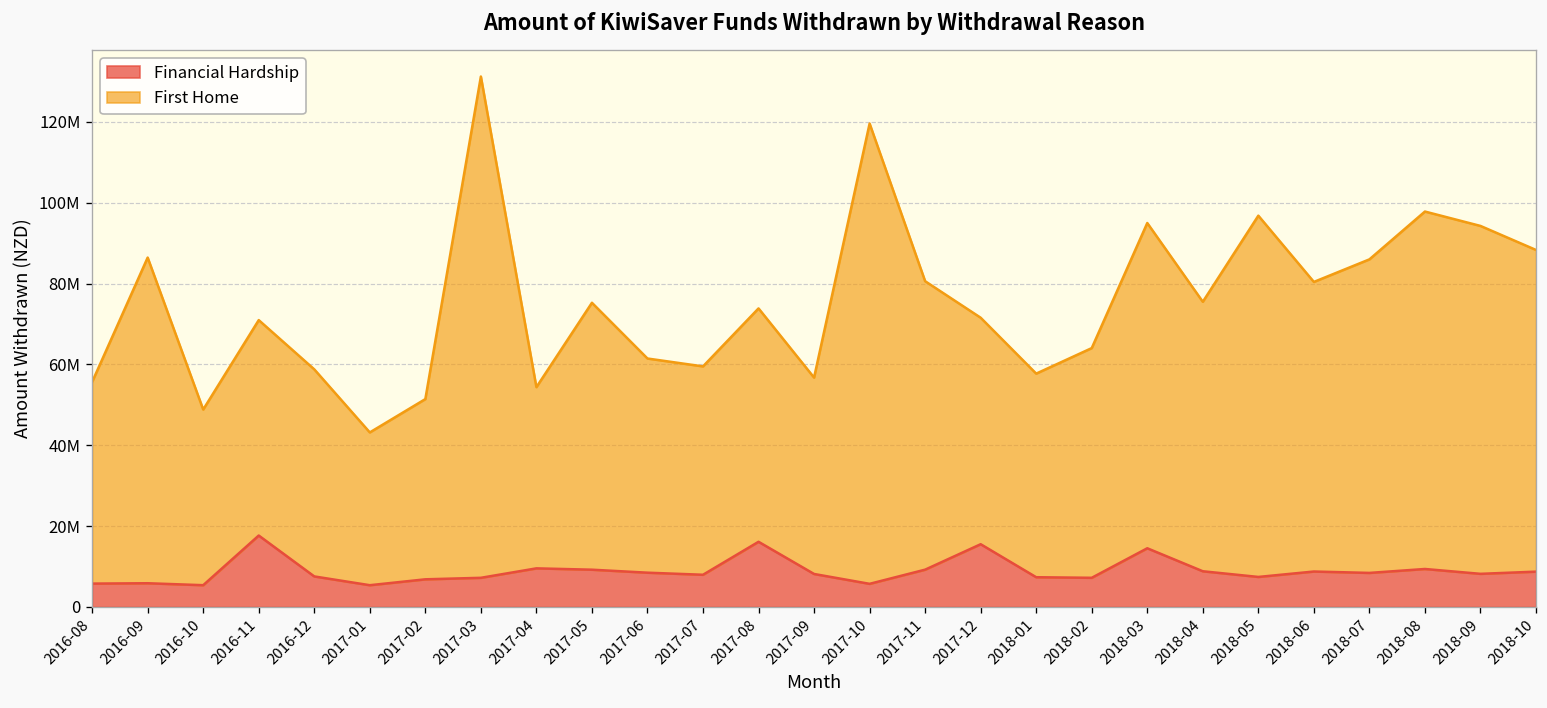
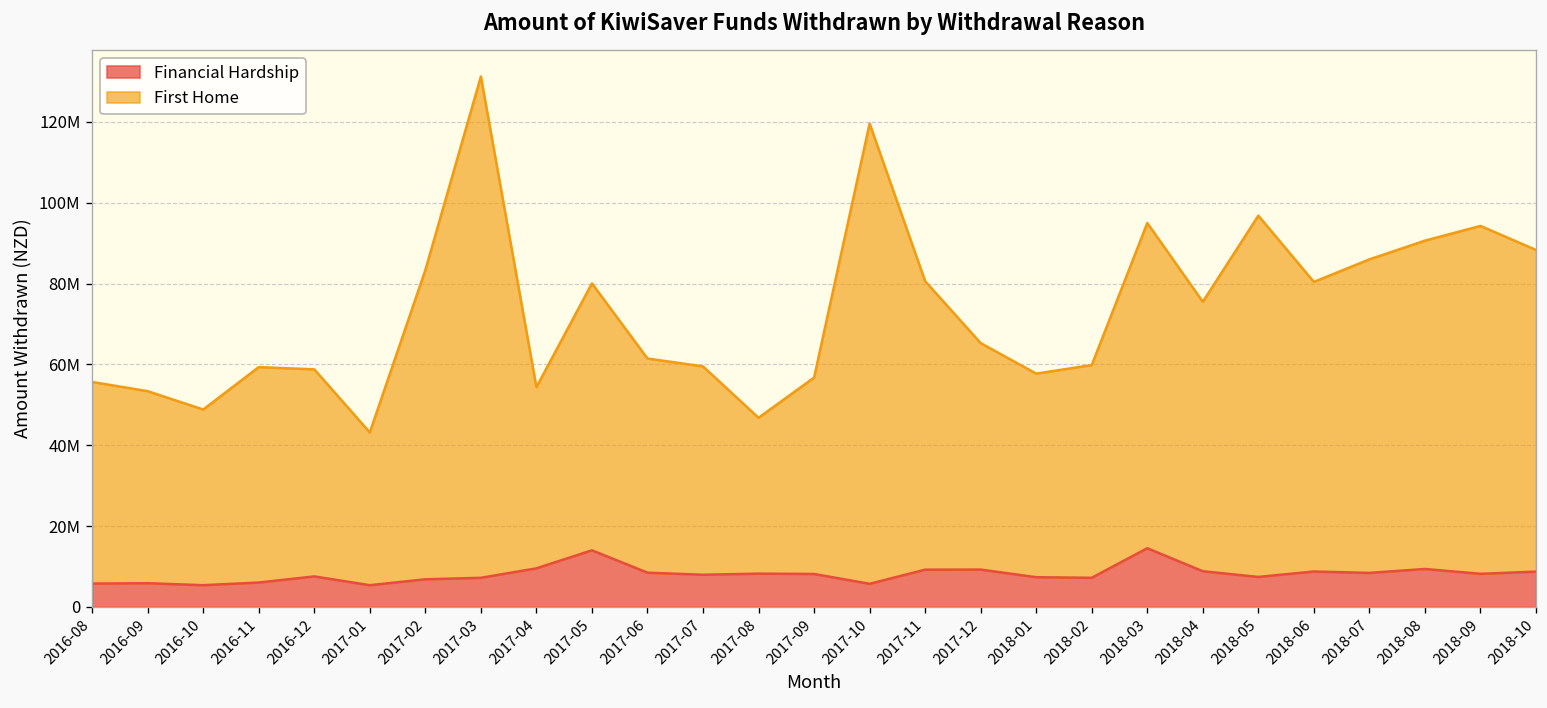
  {
    "Financial Hardship": {
      "2016-08": 6000000,
      "2016-09": 6000000,
      "2016-10": 5000000,
-     "2016-11": 18000000,
+     "2016-11": 6000000,
      "2016-12": 8000000,
      "2017-01": 5000000,
      "2017-02": 7000000,
      "2017-03": 7000000,
      "2017-04": 10000000,
-     "2017-05": 9000000,
+     "2017-05": 14000000,
      "2017-06": 8000000,
      "2017-07": 8000000,
-     "2017-08": 16000000,
+     "2017-08": 8000000,
      "2017-09": 8000000,
      "2017-10": 6000000,
      "2017-11": 9000000,
-     "2017-12": 16000000,
+     "2017-12": 9000000,
      "2018-01": 7000000,
      "2018-02": 7000000,
      "2018-03": 15000000,
      "2018-04": 9000000,
      "2018-05": 7000000,
      "2018-06": 9000000,
      "2018-07": 8000000,
      "2018-08": 9000000,
      "2018-09": 8000000,
      "2018-10": 9000000
    },
    "First Home": {
      "2016-08": 50000000,
-     "2016-09": 81000000,
+     "2016-09": 48000000,
      "2016-10": 43000000,
      "2016-11": 53000000,
      "2016-12": 51000000,
      "2017-01": 38000000,
-     "2017-02": 45000000,
+     "2017-02": 77000000,
      "2017-03": 124000000,
      "2017-04": 45000000,
      "2017-05": 66000000,
      "2017-06": 53000000,
      "2017-07": 52000000,
-     "2017-08": 58000000,
+     "2017-08": 39000000,
      "2017-09": 49000000,
      "2017-10": 114000000,
      "2017-11": 71000000,
      "2017-12": 56000000,
      "2018-01": 50000000,
-     "2018-02": 57000000,
+     "2018-02": 53000000,
      "2018-03": 80000000,
      "2018-04": 67000000,
      "2018-05": 89000000,
      "2018-06": 72000000,
      "2018-07": 78000000,
-     "2018-08": 88000000,
+     "2018-08": 81000000,
      "2018-09": 86000000,
      "2018-10": 80000000
    }
  }
